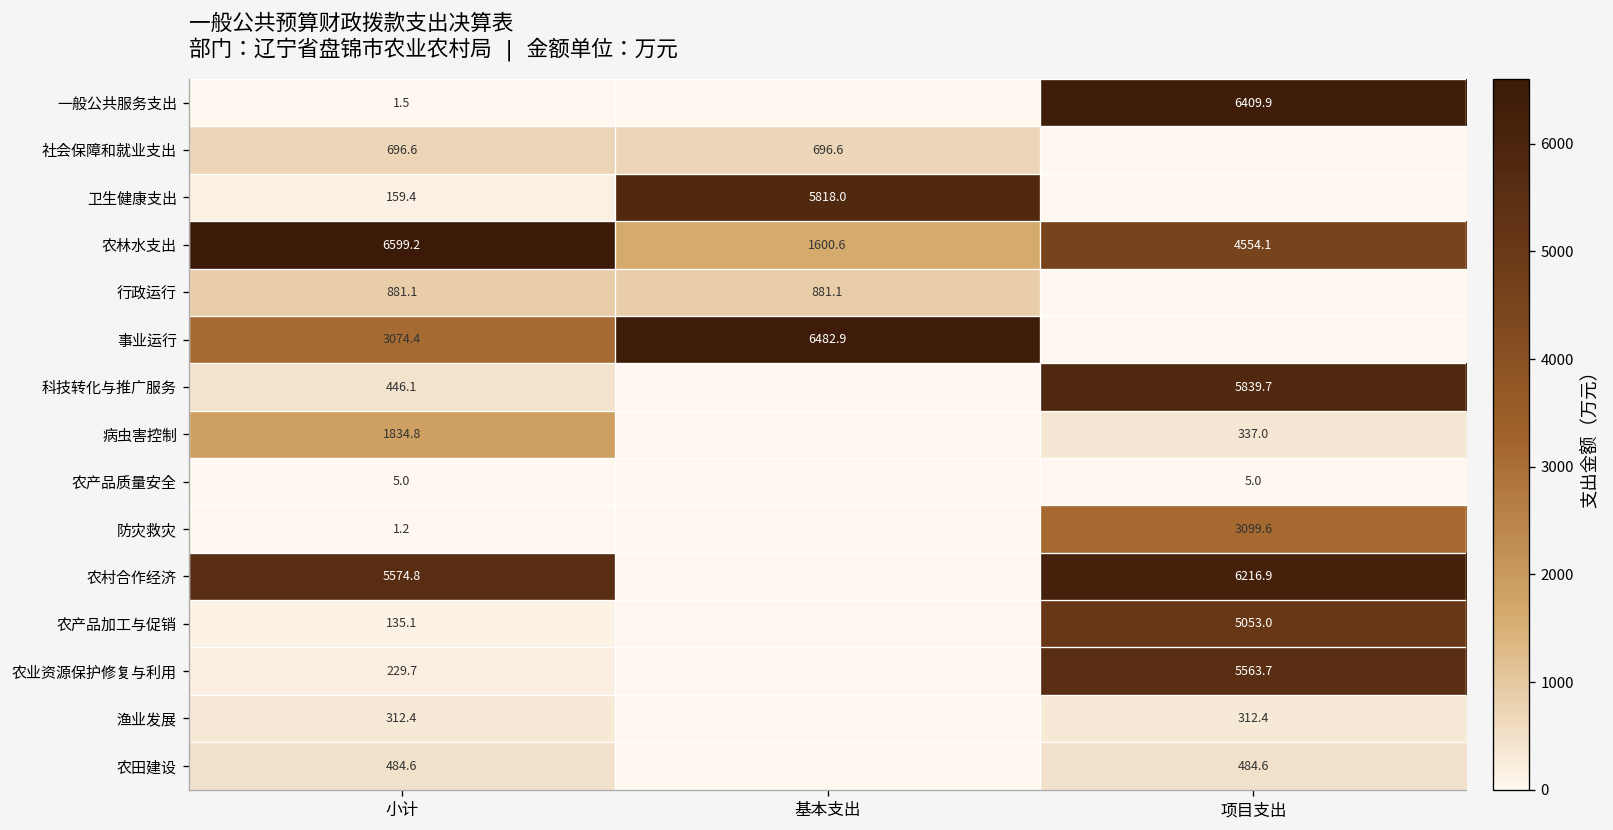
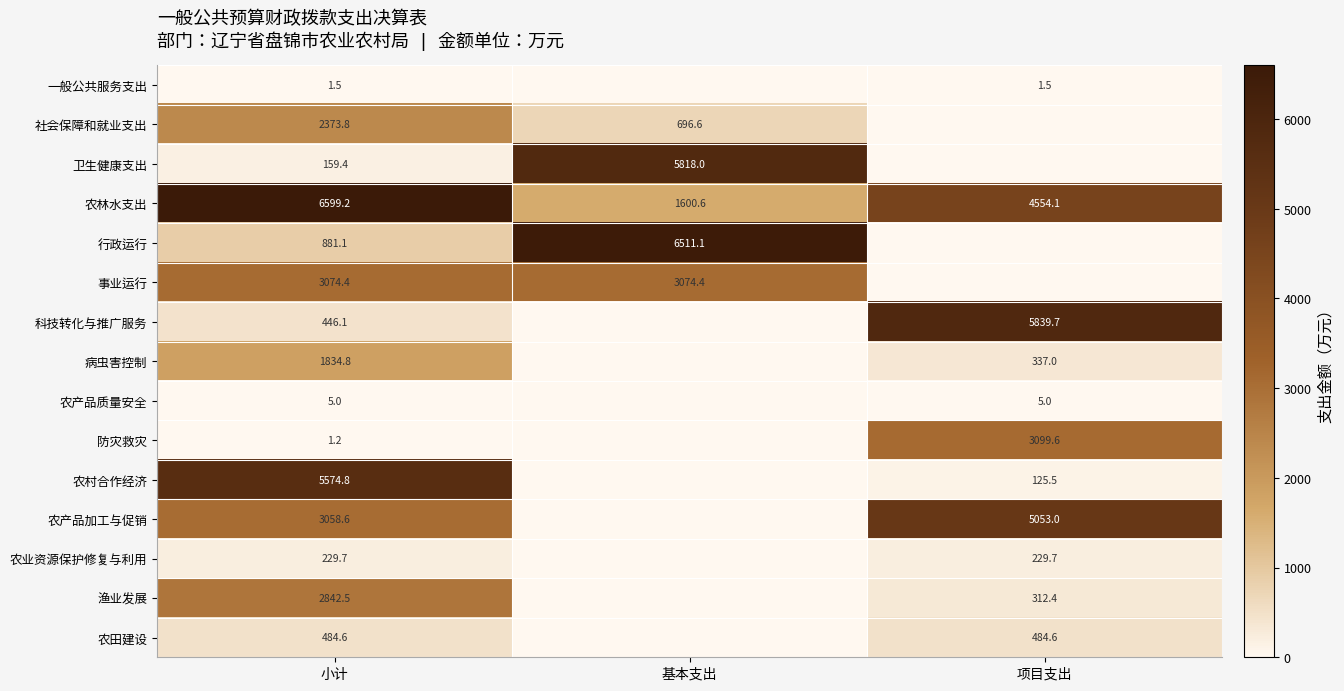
  {
    "一般公共服务支出": {
      "小计": 1.5,
-     "项目支出": 6409.9
+     "项目支出": 1.5
    },
    "社会保障和就业支出": {
-     "小计": 696.6,
+     "小计": 2373.8,
      "基本支出": 696.6
    },
    "卫生健康支出": {
      "小计": 159.4,
      "基本支出": 5818.0
    },
    "农林水支出": {
      "小计": 6599.2,
      "基本支出": 1600.6,
      "项目支出": 4554.1
    },
    "行政运行": {
      "小计": 881.1,
-     "基本支出": 881.1
+     "基本支出": 6511.1
    },
    "事业运行": {
      "小计": 3074.4,
-     "基本支出": 6482.9
+     "基本支出": 3074.4
    },
    "科技转化与推广服务": {
      "小计": 446.1,
      "项目支出": 5839.7
    },
    "病虫害控制": {
      "小计": 1834.8,
      "项目支出": 337.0
    },
    "农产品质量安全": {
      "小计": 5.0,
      "项目支出": 5.0
    },
    "防灾救灾": {
      "小计": 1.2,
      "项目支出": 3099.6
    },
    "农村合作经济": {
      "小计": 5574.8,
-     "项目支出": 6216.9
+     "项目支出": 125.5
    },
    "农产品加工与促销": {
-     "小计": 135.1,
+     "小计": 3058.6,
      "项目支出": 5053.0
    },
    "农业资源保护修复与利用": {
      "小计": 229.7,
-     "项目支出": 5563.7
+     "项目支出": 229.7
    },
    "渔业发展": {
-     "小计": 312.4,
+     "小计": 2842.5,
      "项目支出": 312.4
    },
    "农田建设": {
      "小计": 484.6,
      "项目支出": 484.6
    }
  }
